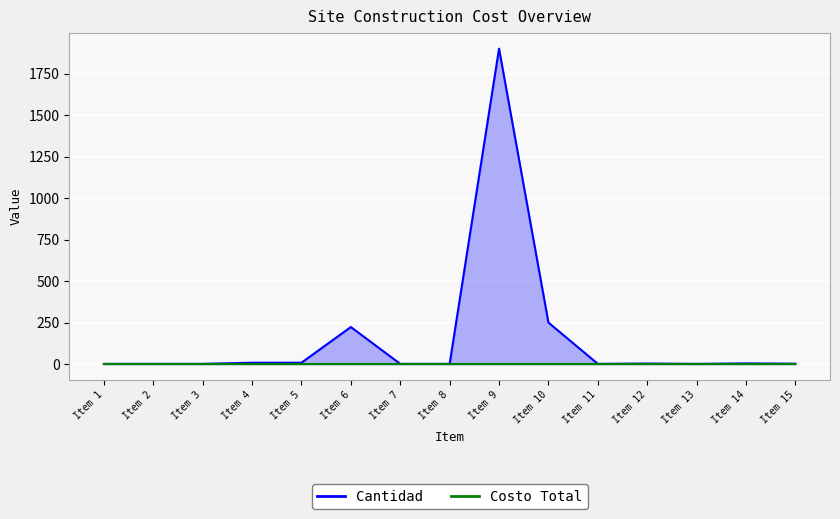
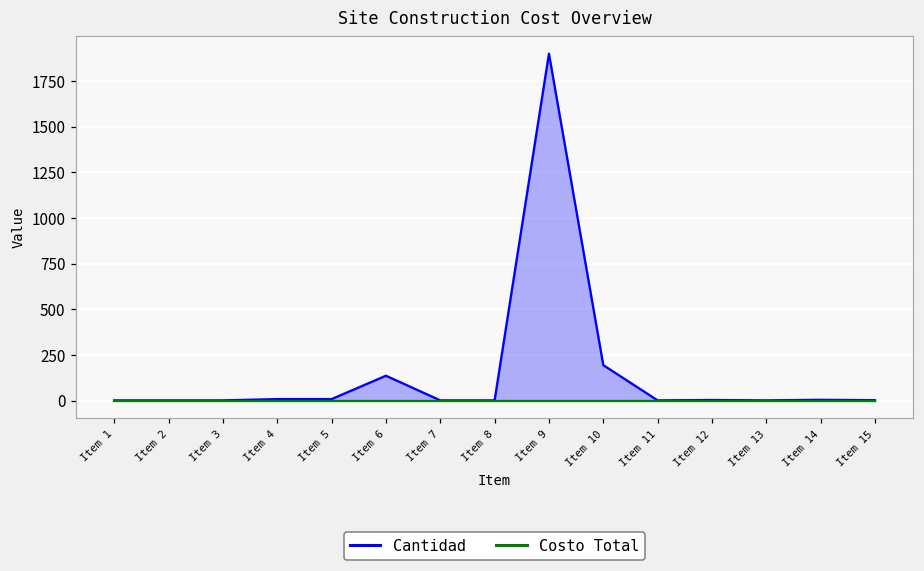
  {
    "Cantidad": {
-     "Item 6": 220,
+     "Item 6": 140,
      "Item 9": 1900,
-     "Item 10": 250
+     "Item 10": 190
    },
    "Costo Total": {
      "Item 6": 0,
      "Item 9": 0,
      "Item 10": 0
    }
  }
